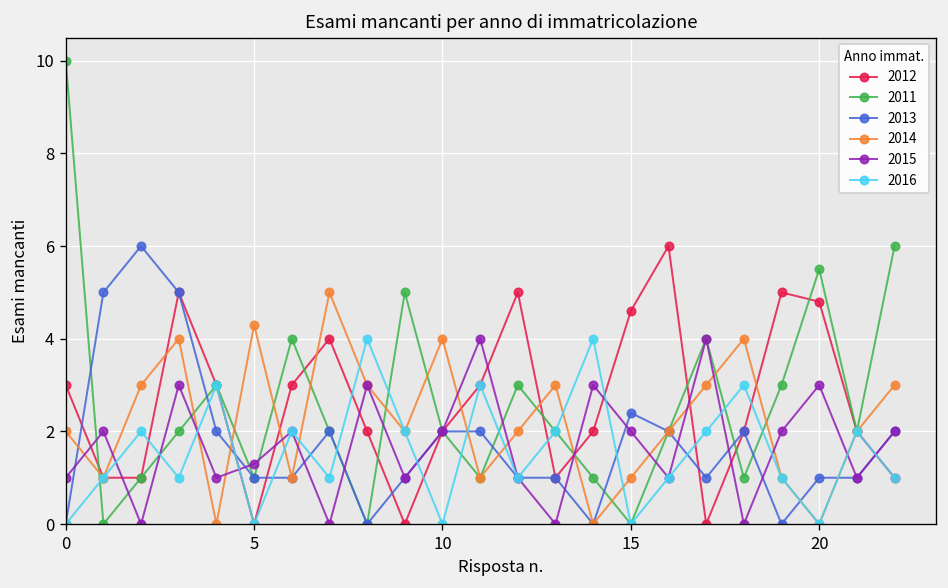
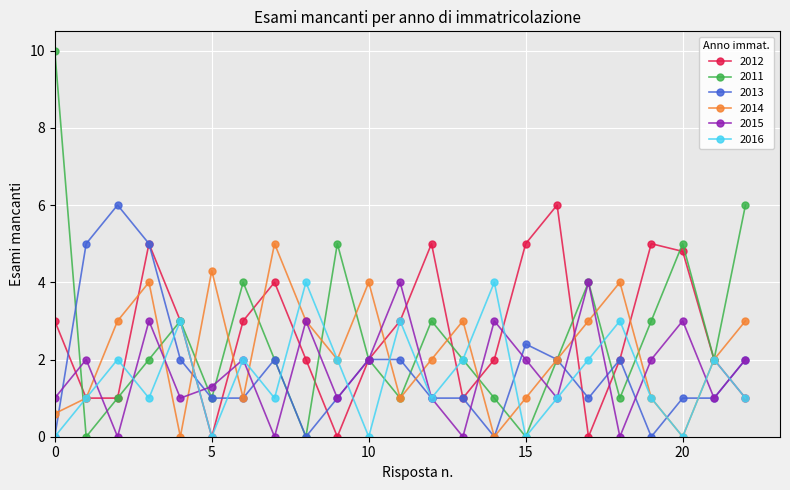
  {
    "2012": {
      "0": 3.0,
-     "15": 4.6,
+     "15": 5.0,
      "20": 4.8
    },
    "2011": {
      "0": 10.0,
-     "20": 5.5
+     "20": 5.0
    },
    "2013": {
      "15": 2.4,
      "20": 1.0
    },
    "2014": {
-     "0": 2.0,
+     "0": 0.6,
      "5": 4.3,
      "10": 4.0,
      "15": 1.0
    },
    "2015": {
      "0": 1.0,
      "5": 1.3,
      "15": 2.0,
      "20": 3.0
    },
    "2016": {
      "10": 0.0
    }
  }
